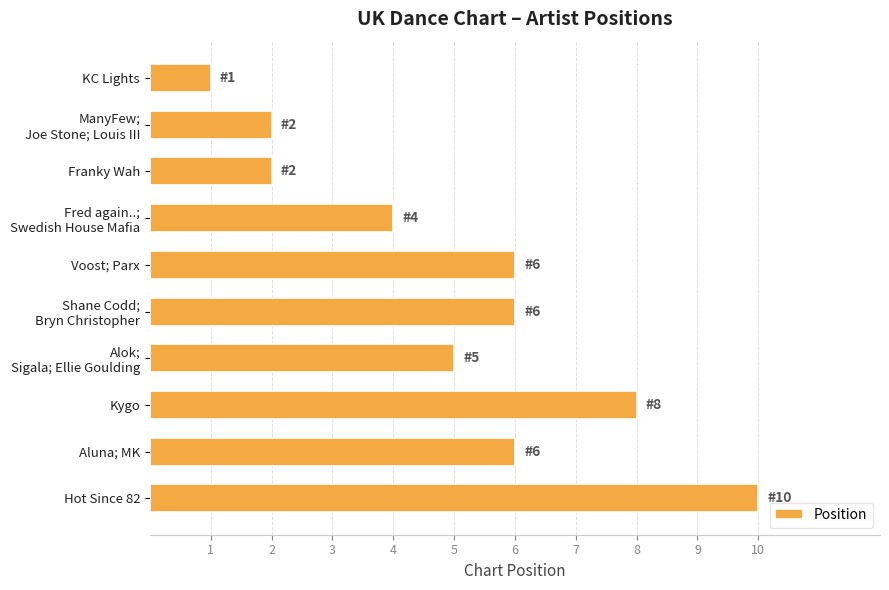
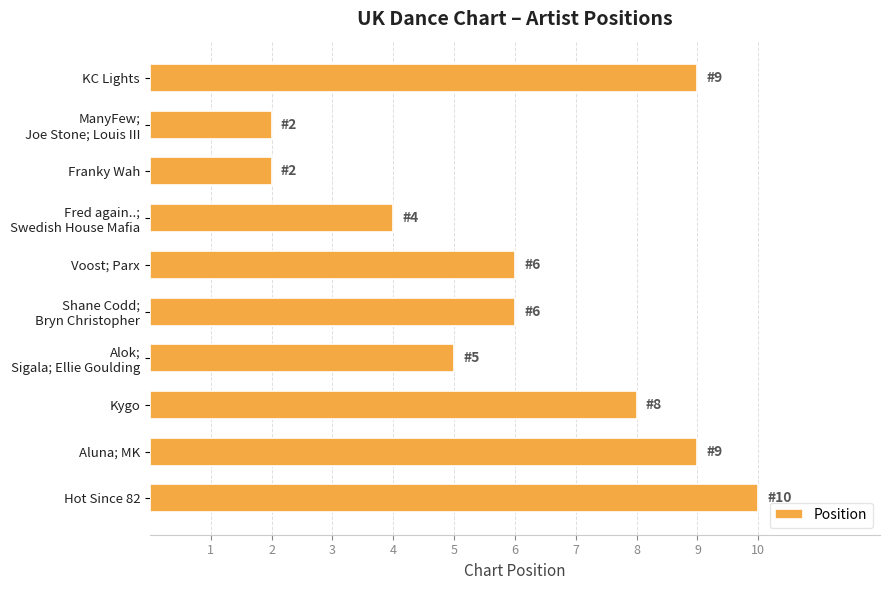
  {
-   "KC Lights": 1,
+   "KC Lights": 9,
    "ManyFew; Joe Stone; Louis III": 2,
    "Franky Wah": 2,
    "Fred again..; Swedish House Mafia": 4,
    "Voost; Parx": 6,
    "Shane Codd; Bryn Christopher": 6,
    "Alok; Sigala; Ellie Goulding": 5,
    "Kygo": 8,
-   "Aluna; MK": 6
+   "Aluna; MK": 9
  }
